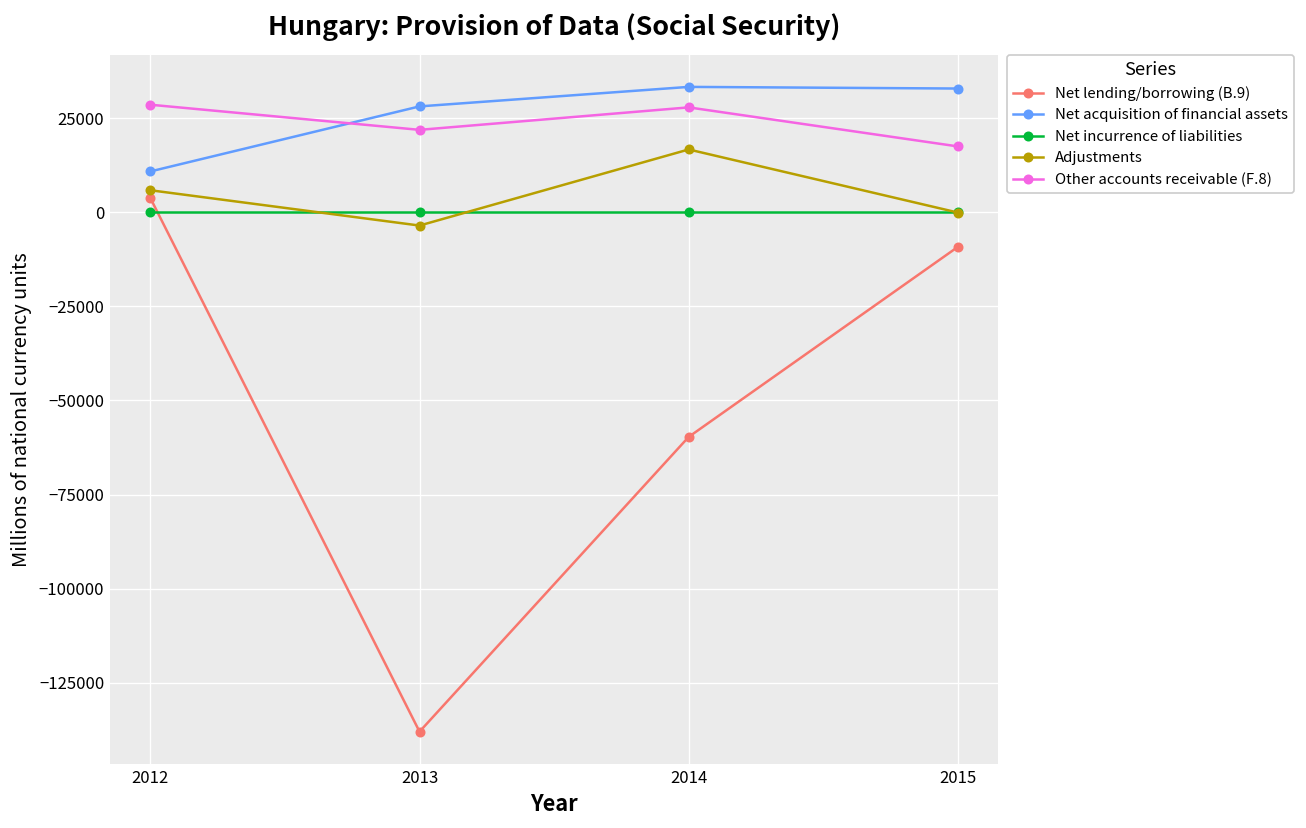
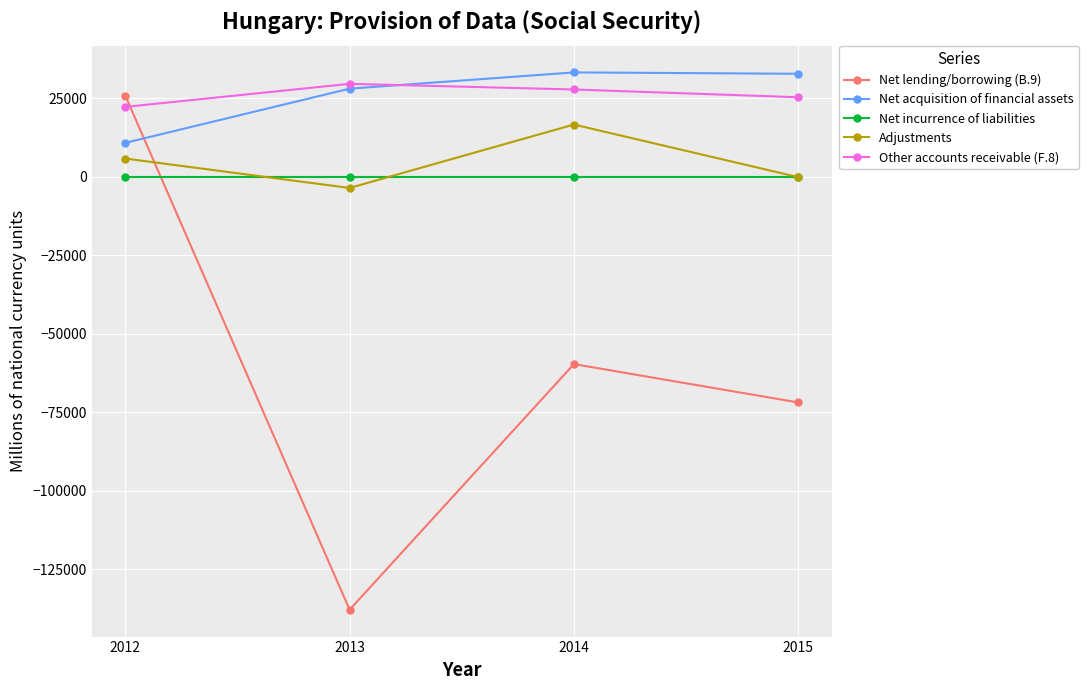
  {
    "Net lending/borrowing (B.9)": {
-     "2012": 4000,
+     "2012": 26000,
      "2013": -138000,
      "2014": -60000,
-     "2015": -9000
+     "2015": -72000
    },
    "Net acquisition of financial assets": {
      "2012": 11000,
      "2013": 28000,
      "2014": 33000,
      "2015": 33000
    },
    "Net incurrence of liabilities": {
      "2012": 0,
      "2013": 0,
      "2014": 0
    },
    "Adjustments": {
      "2012": 6000,
      "2013": -4000,
      "2014": 17000
    },
    "Other accounts receivable (F.8)": {
-     "2012": 29000,
-     "2013": 22000,
+     "2012": 22000,
+     "2013": 30000,
      "2014": 28000,
-     "2015": 17000
+     "2015": 25000
    }
  }
